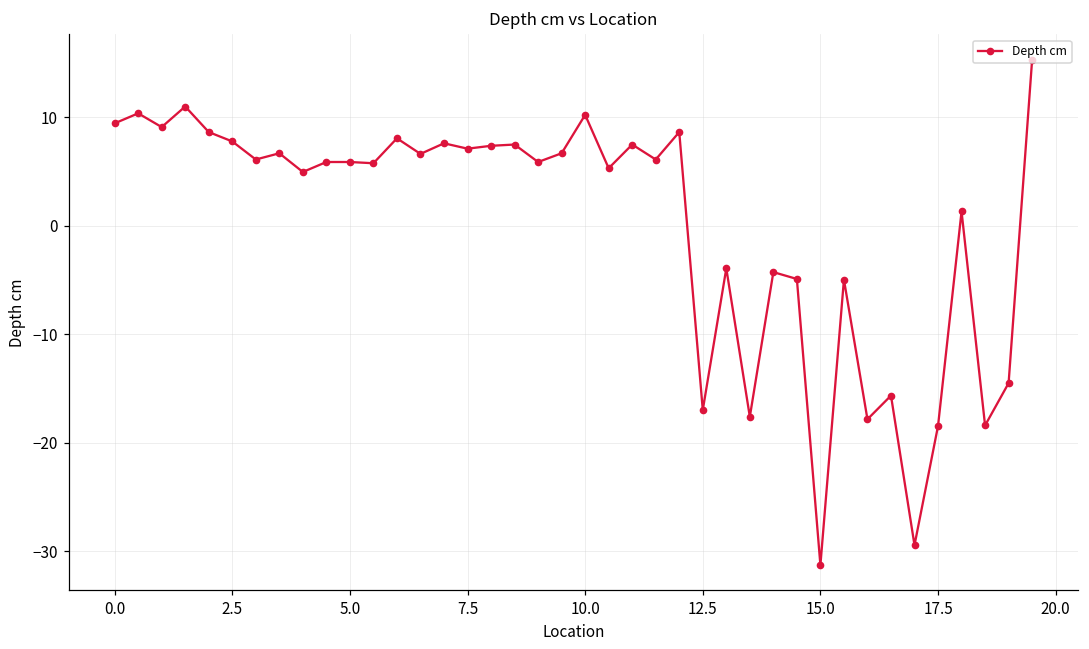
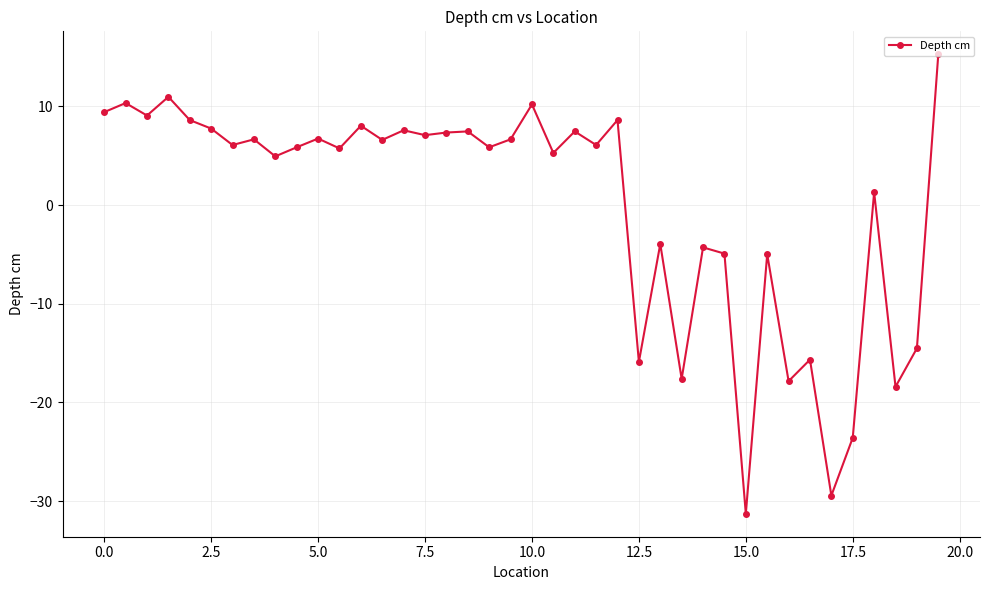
  {
    "0.0": 9,
    "2.5": 8,
-   "5.0": 6,
+   "5.0": 7,
    "7.5": 7,
    "10.0": 10,
-   "12.5": -17,
+   "12.5": -16,
    "15.0": -31,
-   "17.5": -18
+   "17.5": -24
  }
